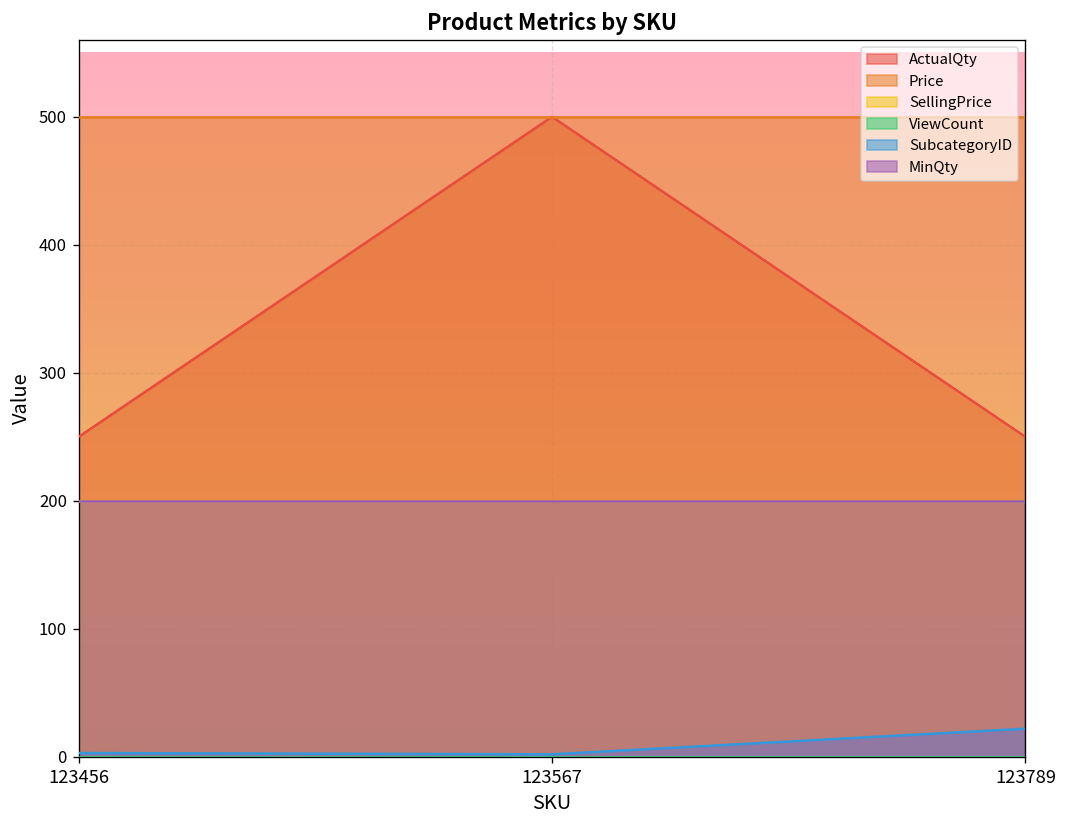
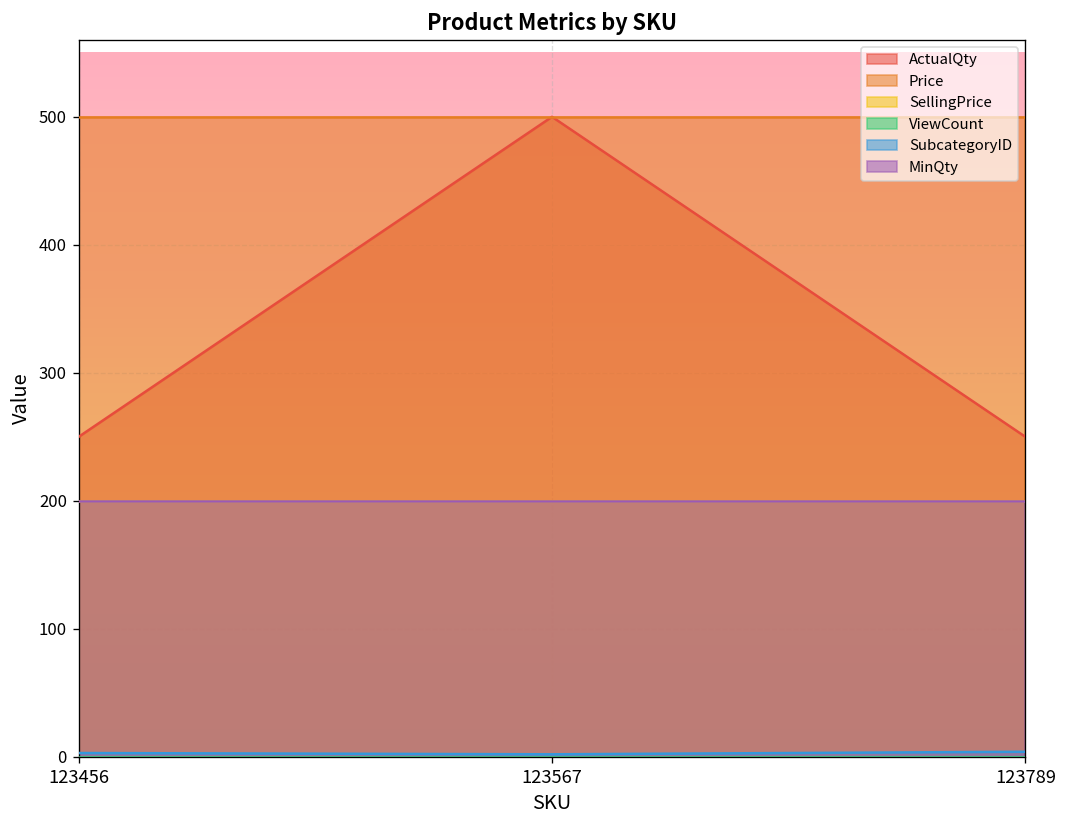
  {
    "MinQty": {
      "123456": 200,
      "123567": 200,
      "123789": 200
    },
    "ViewCount": {
      "123456": 0,
      "123789": 0
    },
    "SubcategoryID": {
      "123456": 3,
-     "123789": 22
+     "123789": 4
    }
  }
